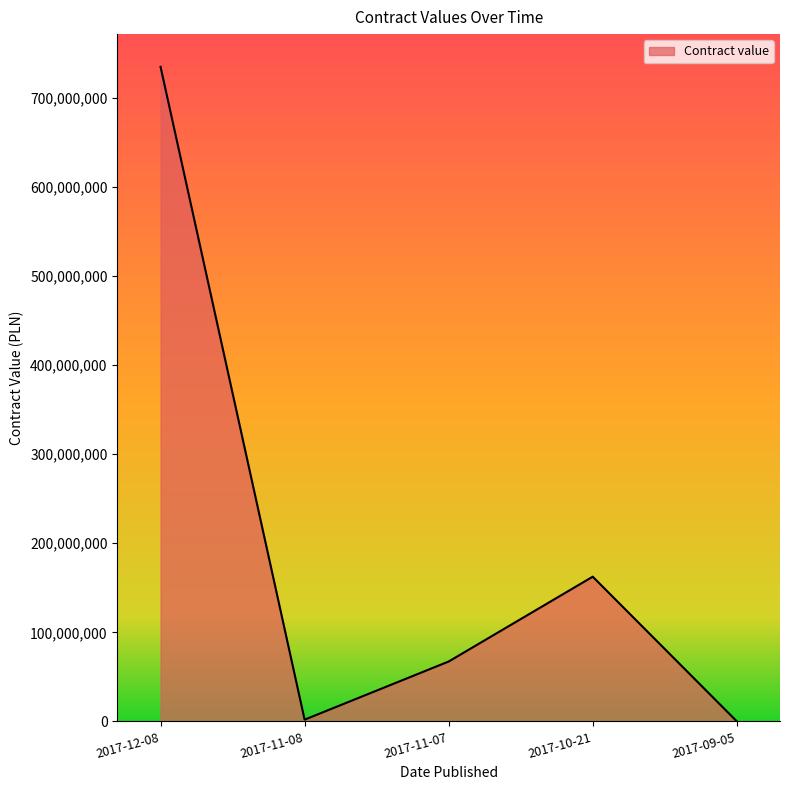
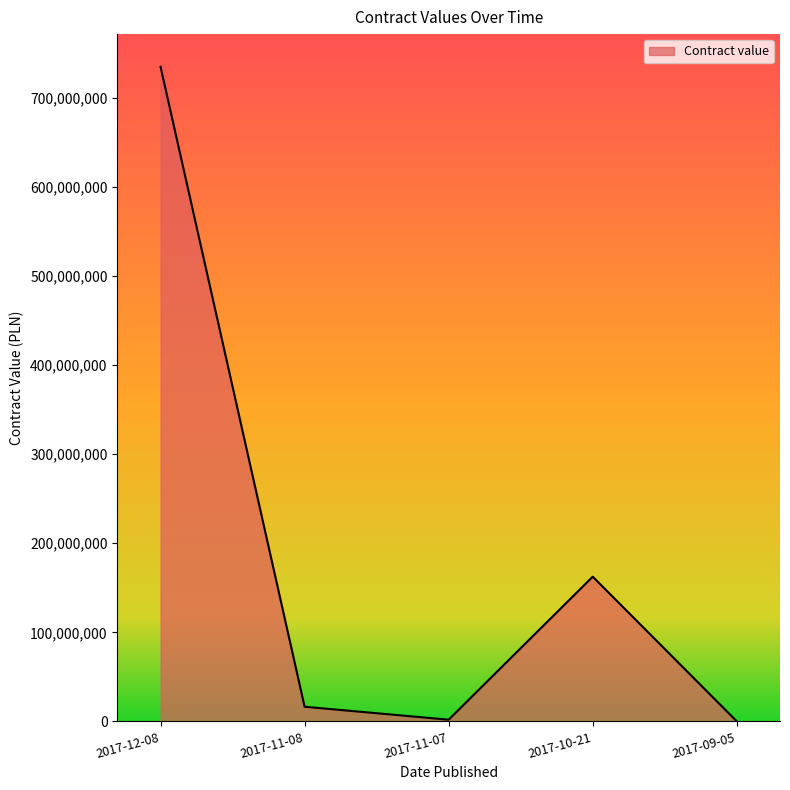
  {
    "2017-12-08": "730,000,000",
-   "2017-11-08": "0",
-   "2017-11-07": "70,000,000",
+   "2017-11-08": "20,000,000",
+   "2017-11-07": "0",
    "2017-10-21": "160,000,000",
    "2017-09-05": "0"
  }
